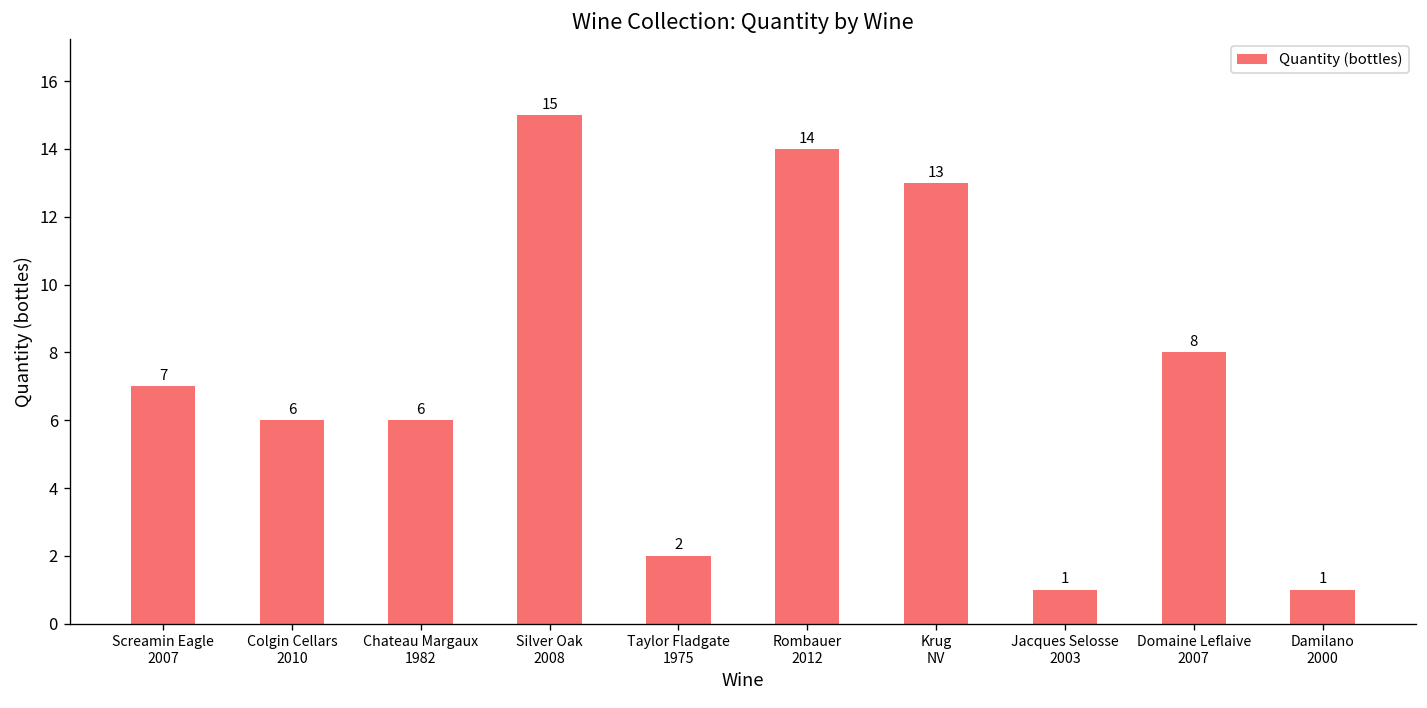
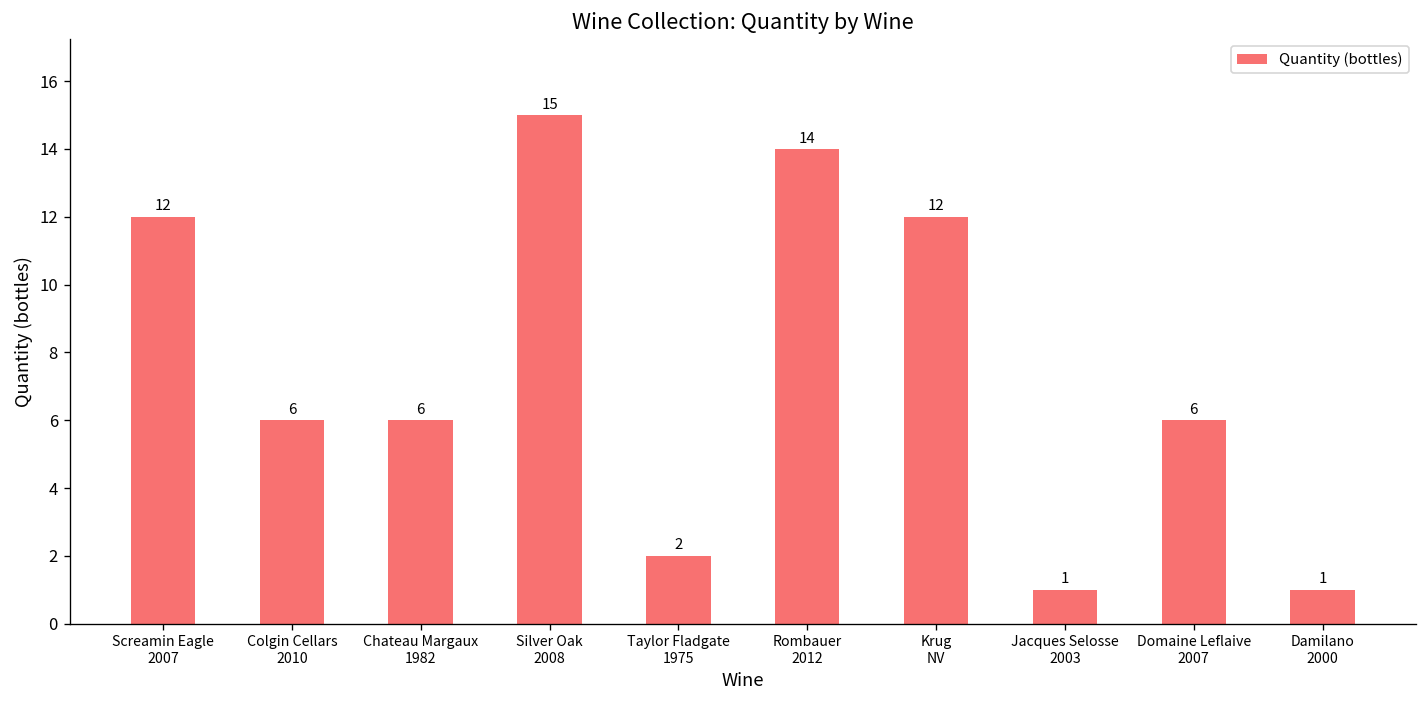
  {
-   "Screamin Eagle 2007": 7,
+   "Screamin Eagle 2007": 12,
    "Colgin Cellars 2010": 6,
    "Chateau Margaux 1982": 6,
    "Silver Oak 2008": 15,
    "Taylor Fladgate 1975": 2,
    "Rombauer 2012": 14,
-   "Krug NV": 13,
+   "Krug NV": 12,
    "Jacques Selosse 2003": 1,
-   "Domaine Leflaive 2007": 8,
+   "Domaine Leflaive 2007": 6,
    "Damilano 2000": 1
  }
